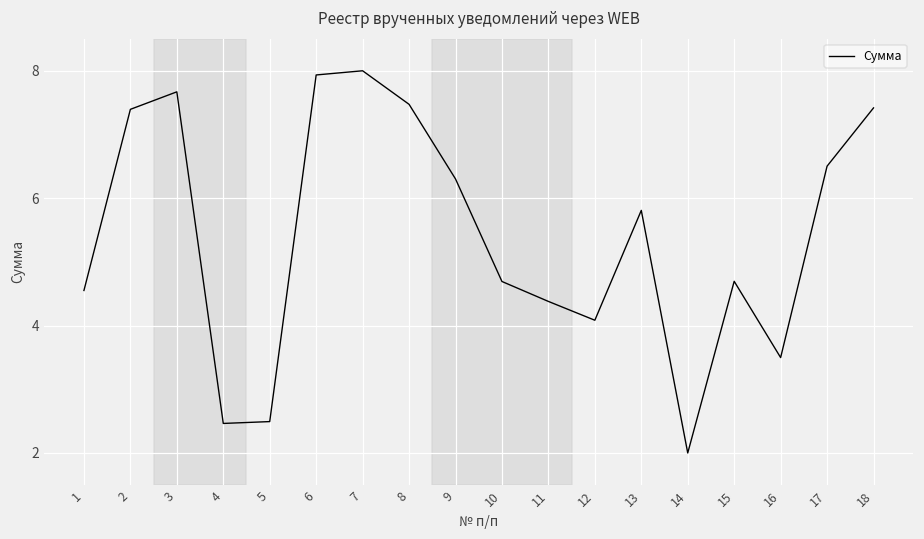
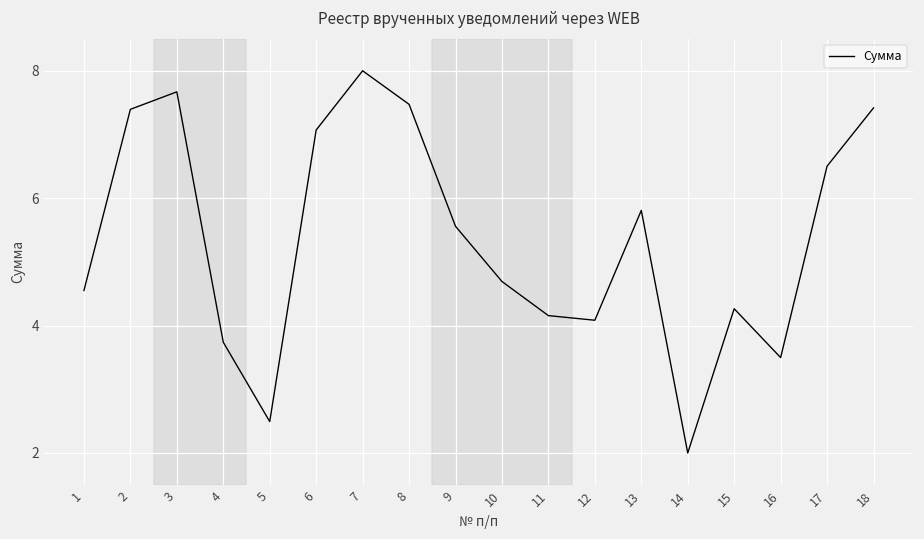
  {
    "1": 4.6,
    "2": 7.4,
    "3": 7.7,
-   "4": 2.5,
+   "4": 3.7,
    "5": 2.5,
-   "6": 7.9,
+   "6": 7.1,
    "7": 8.0,
    "8": 7.5,
-   "9": 6.3,
+   "9": 5.6,
    "10": 4.7,
-   "11": 4.4,
+   "11": 4.2,
    "12": 4.1,
    "13": 5.8,
    "14": 2.0,
-   "15": 4.7,
+   "15": 4.3,
    "16": 3.5,
    "17": 6.5,
    "18": 7.4
  }
